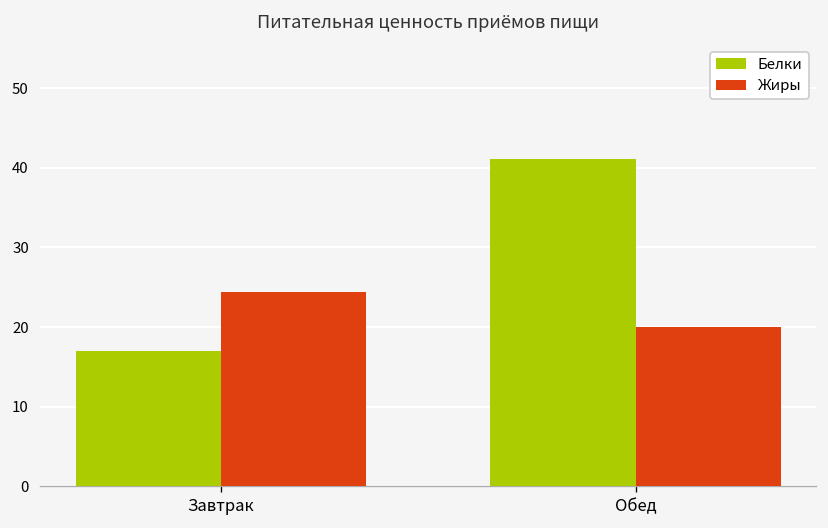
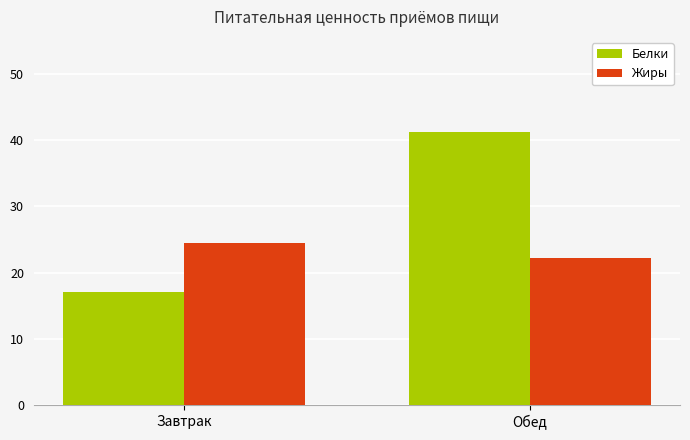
  {
    "Белки": {
      "Завтрак": 17,
      "Обед": 41
    },
    "Жиры": {
      "Завтрак": 24,
-     "Обед": 20
+     "Обед": 22
    }
  }
